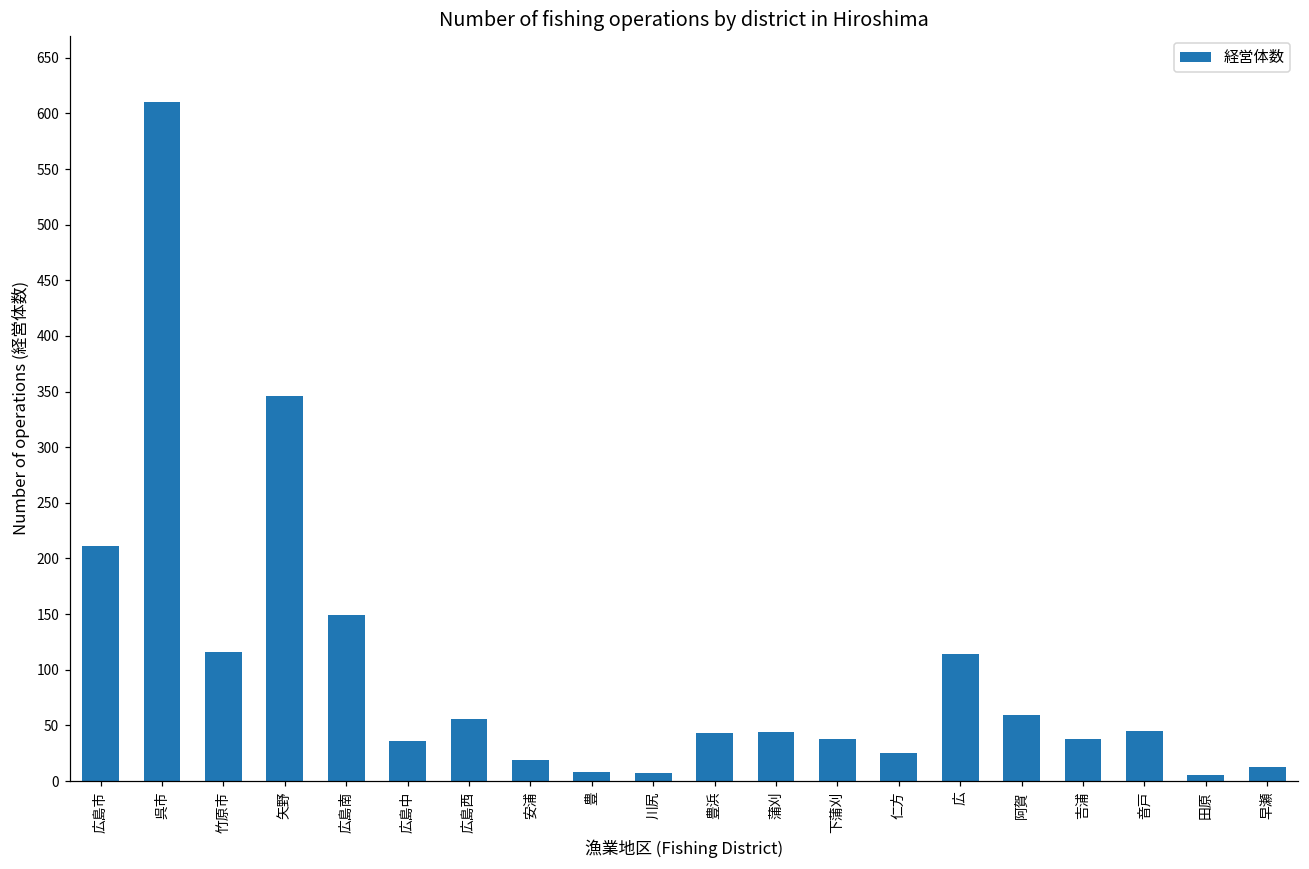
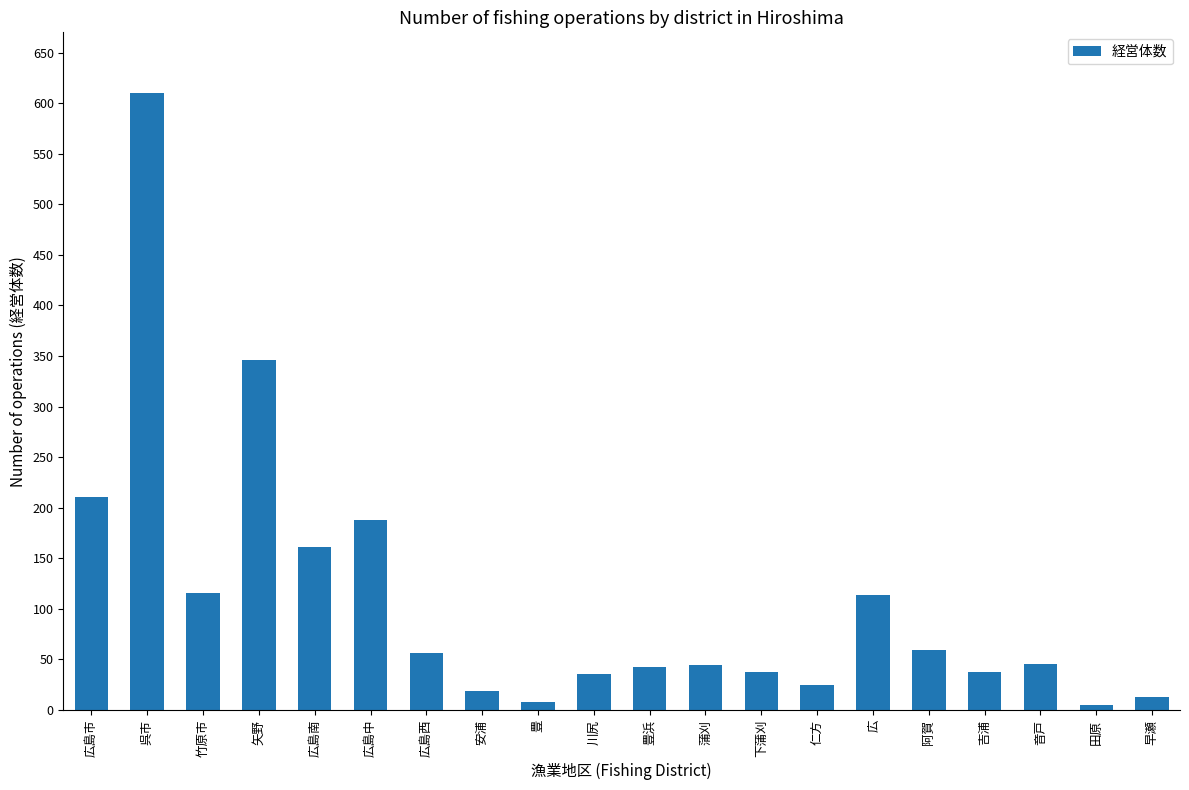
  {
    "広島市": 211,
    "呉市": 610,
    "竹原市": 116,
    "矢野": 346,
-   "広島南": 149,
-   "広島中": 36,
+   "広島南": 161,
+   "広島中": 188,
    "広島西": 56,
    "安浦": 19,
    "豊": 8,
-   "川尻": 7,
+   "川尻": 36,
    "豊浜": 43,
    "蒲刈": 44,
    "下蒲刈": 38,
    "仁方": 25,
    "広": 114,
    "阿賀": 59,
    "吉浦": 38,
    "音戸": 45,
    "田原": 5,
    "早瀬": 13
  }
